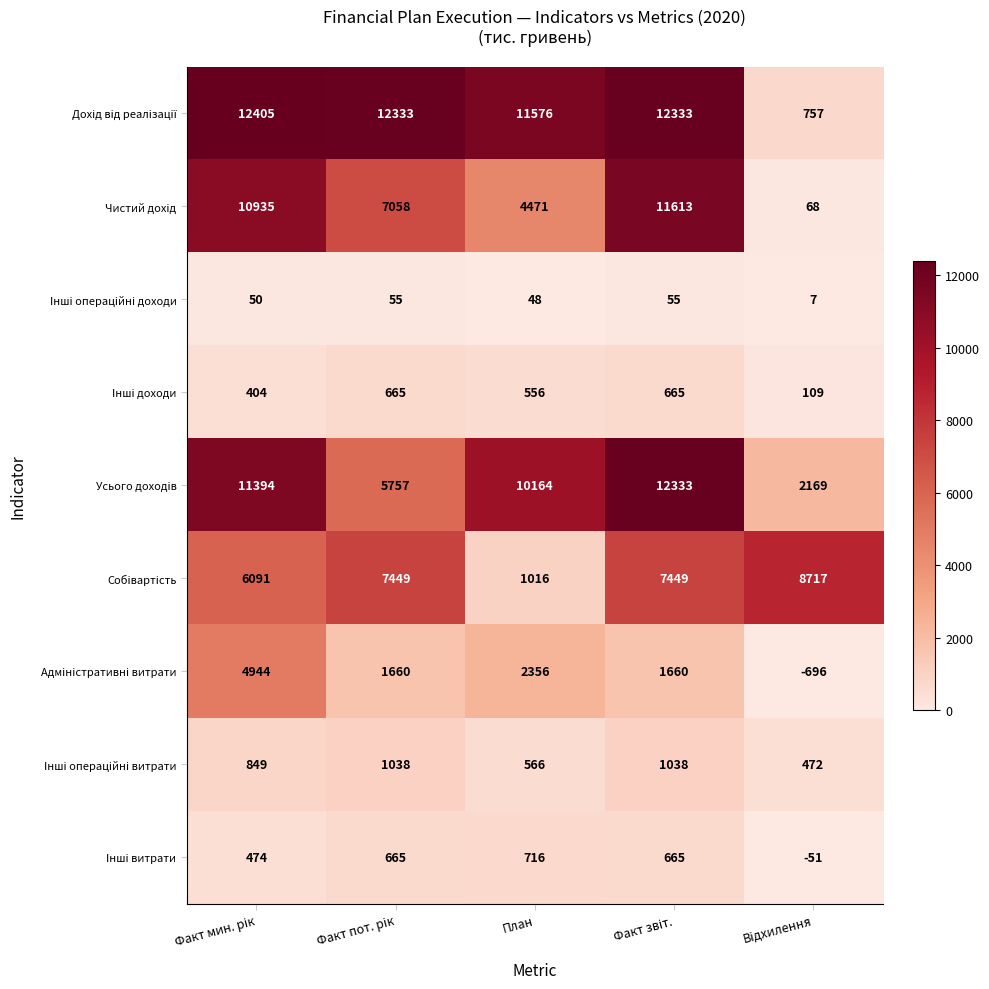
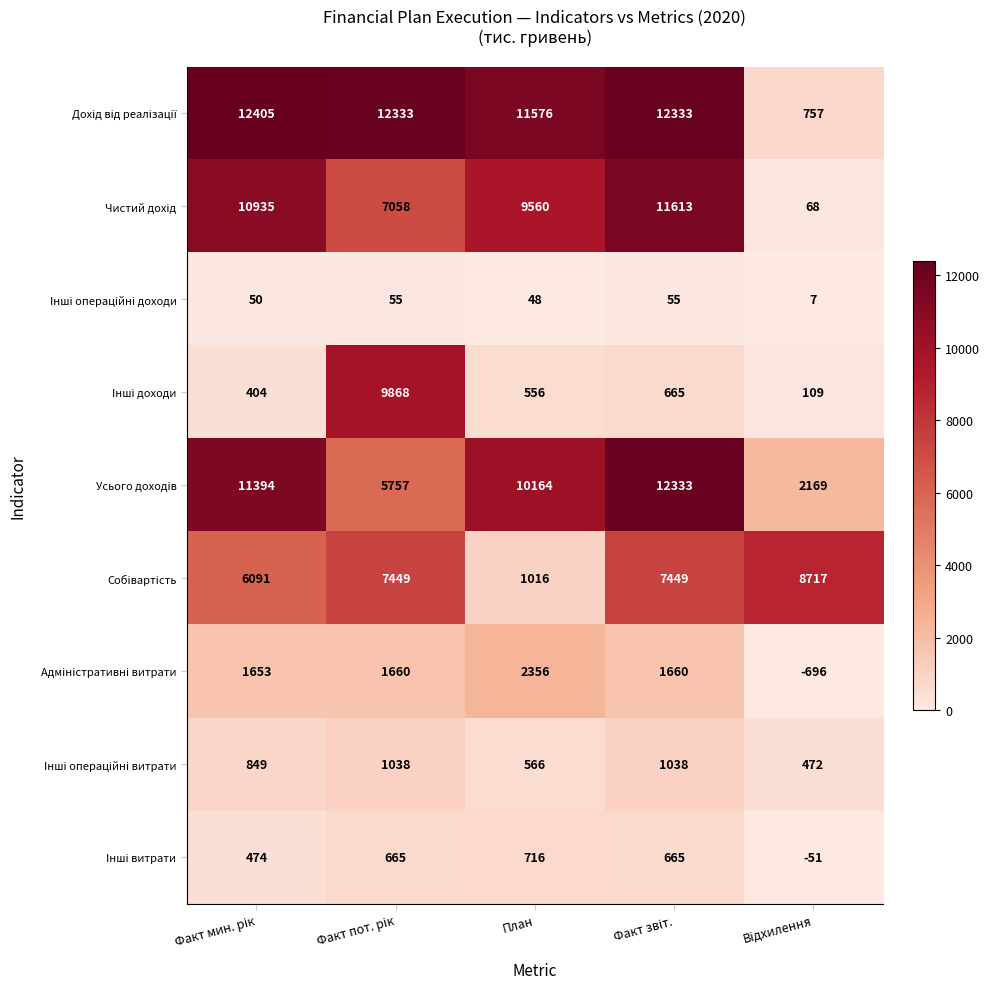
  {
    "Дохід від реалізації": {
      "Факт мин. рік": 12405,
      "Факт пот. рік": 12333,
      "План": 11576,
      "Факт звіт.": 12333,
      "Відхилення": 757
    },
    "Чистий дохід": {
      "Факт мин. рік": 10935,
      "Факт пот. рік": 7058,
-     "План": 4471,
+     "План": 9560,
      "Факт звіт.": 11613,
      "Відхилення": 68
    },
    "Інші операційні доходи": {
      "Факт мин. рік": 50,
      "Факт пот. рік": 55,
      "План": 48,
      "Факт звіт.": 55,
      "Відхилення": 7
    },
    "Інші доходи": {
      "Факт мин. рік": 404,
-     "Факт пот. рік": 665,
+     "Факт пот. рік": 9868,
      "План": 556,
      "Факт звіт.": 665,
      "Відхилення": 109
    },
    "Усього доходів": {
      "Факт мин. рік": 11394,
      "Факт пот. рік": 5757,
      "План": 10164,
      "Факт звіт.": 12333,
      "Відхилення": 2169
    },
    "Собівартість": {
      "Факт мин. рік": 6091,
      "Факт пот. рік": 7449,
      "План": 1016,
      "Факт звіт.": 7449,
      "Відхилення": 8717
    },
    "Адміністративні витрати": {
-     "Факт мин. рік": 4944,
+     "Факт мин. рік": 1653,
      "Факт пот. рік": 1660,
      "План": 2356,
      "Факт звіт.": 1660,
      "Відхилення": -696
    },
    "Інші операційні витрати": {
      "Факт мин. рік": 849,
      "Факт пот. рік": 1038,
      "План": 566,
      "Факт звіт.": 1038,
      "Відхилення": 472
    },
    "Інші витрати": {
      "Факт мин. рік": 474,
      "Факт пот. рік": 665,
      "План": 716,
      "Факт звіт.": 665,
      "Відхилення": -51
    }
  }
